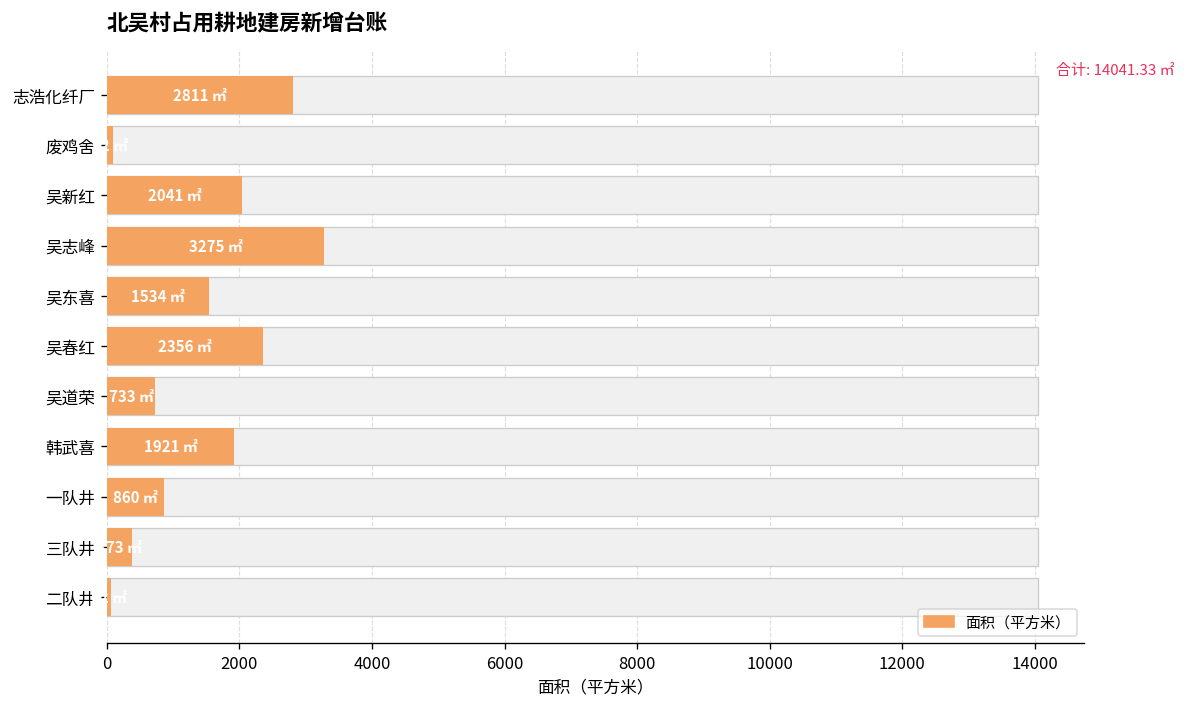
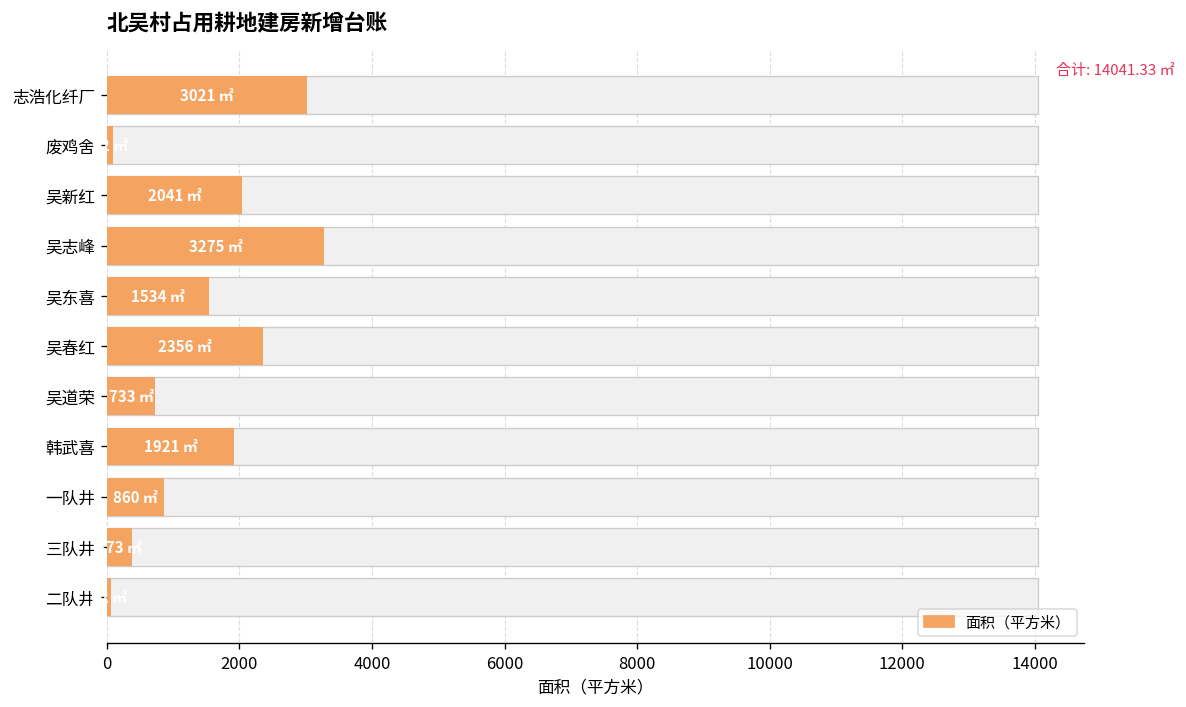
  {
    "面积（平方米）": {
-     "志浩化纤厂": 2811
+     "志浩化纤厂": 3021
    }
  }
